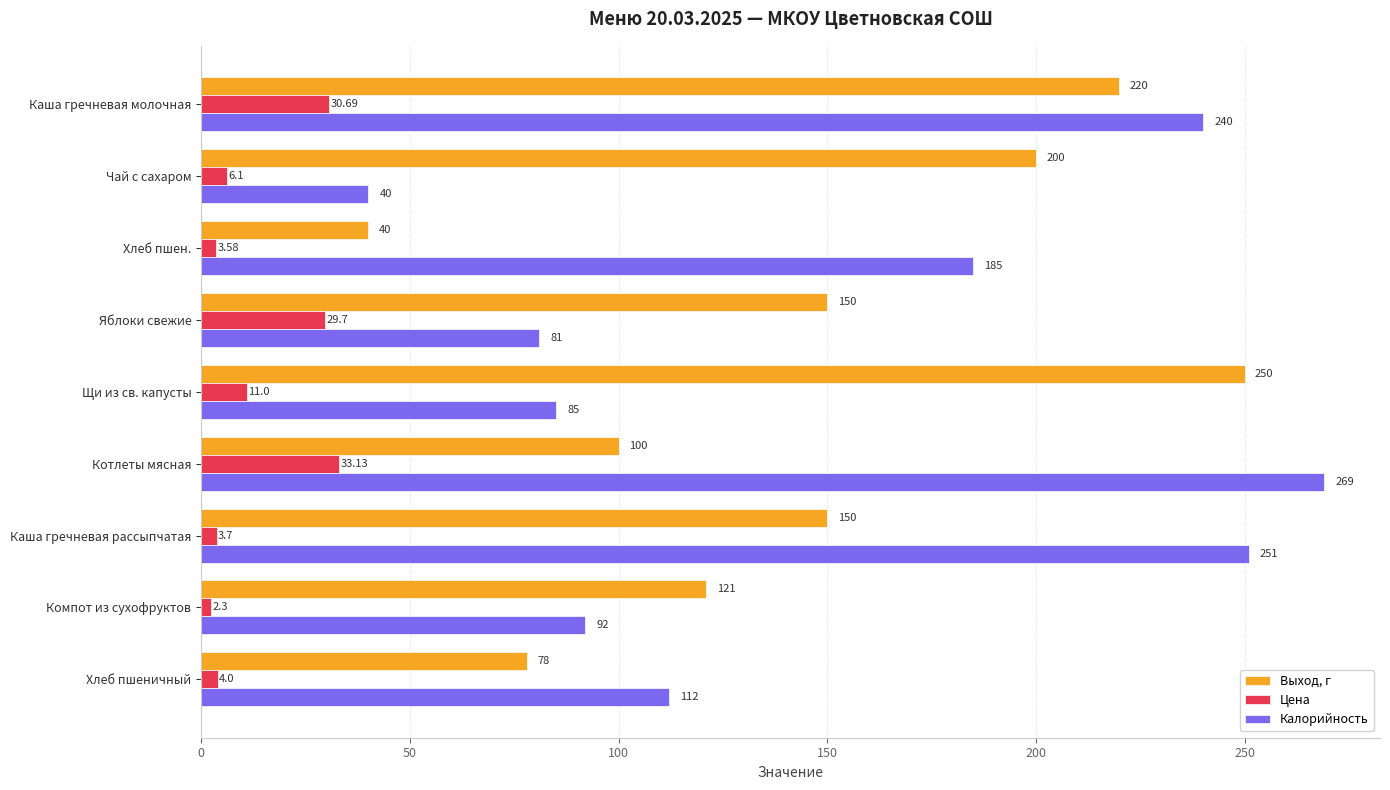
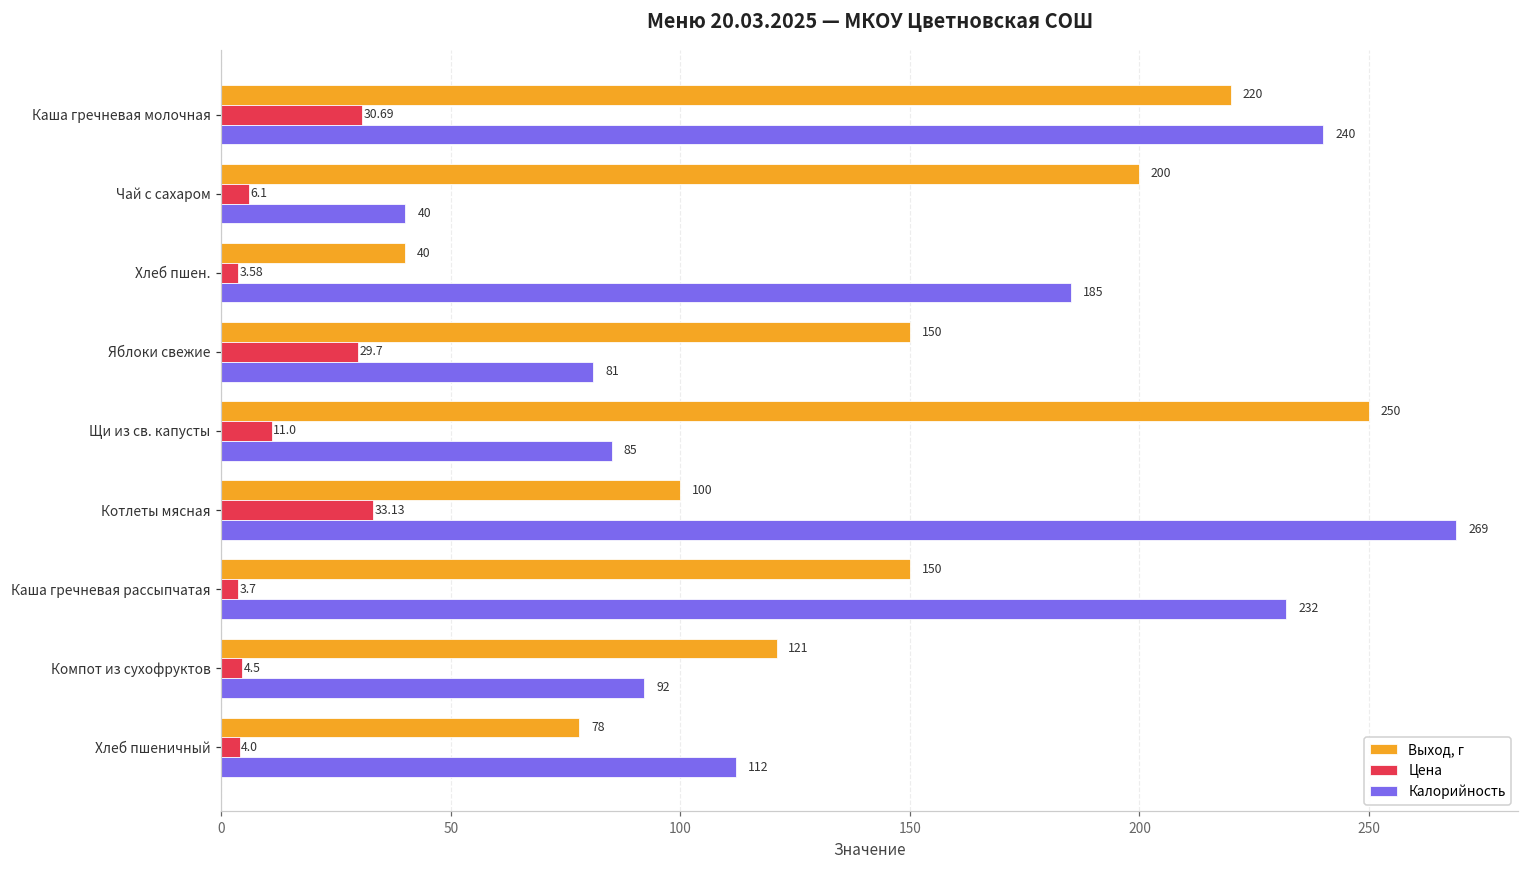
  {
    "Выход, г": {
      "Каша гречневая молочная": 220,
      "Чай с сахаром": 200,
      "Хлеб пшен.": 40,
      "Яблоки свежие": 150,
      "Щи из св. капусты": 250,
      "Котлеты мясная": 100,
      "Каша гречневая рассыпчатая": 150,
      "Компот из сухофруктов": 121,
      "Хлеб пшеничный": 78
    },
    "Цена": {
      "Каша гречневая молочная": 30.69,
      "Чай с сахаром": 6.1,
      "Хлеб пшен.": 3.58,
      "Яблоки свежие": 29.7,
      "Щи из св. капусты": 11.0,
      "Котлеты мясная": 33.13,
      "Каша гречневая рассыпчатая": 3.7,
-     "Компот из сухофруктов": 2.3,
+     "Компот из сухофруктов": 4.5,
      "Хлеб пшеничный": 4.0
    },
    "Калорийность": {
      "Каша гречневая молочная": 240,
      "Чай с сахаром": 40,
      "Хлеб пшен.": 185,
      "Яблоки свежие": 81,
      "Щи из св. капусты": 85,
      "Котлеты мясная": 269,
-     "Каша гречневая рассыпчатая": 251,
+     "Каша гречневая рассыпчатая": 232,
      "Компот из сухофруктов": 92,
      "Хлеб пшеничный": 112
    }
  }
